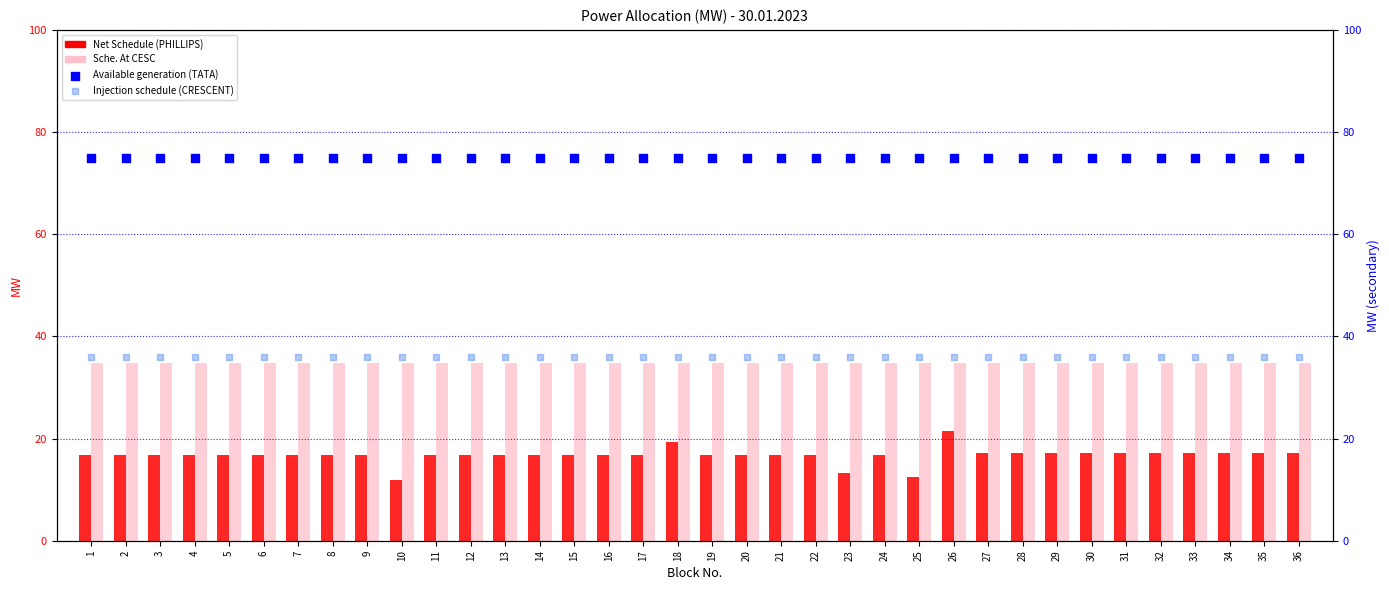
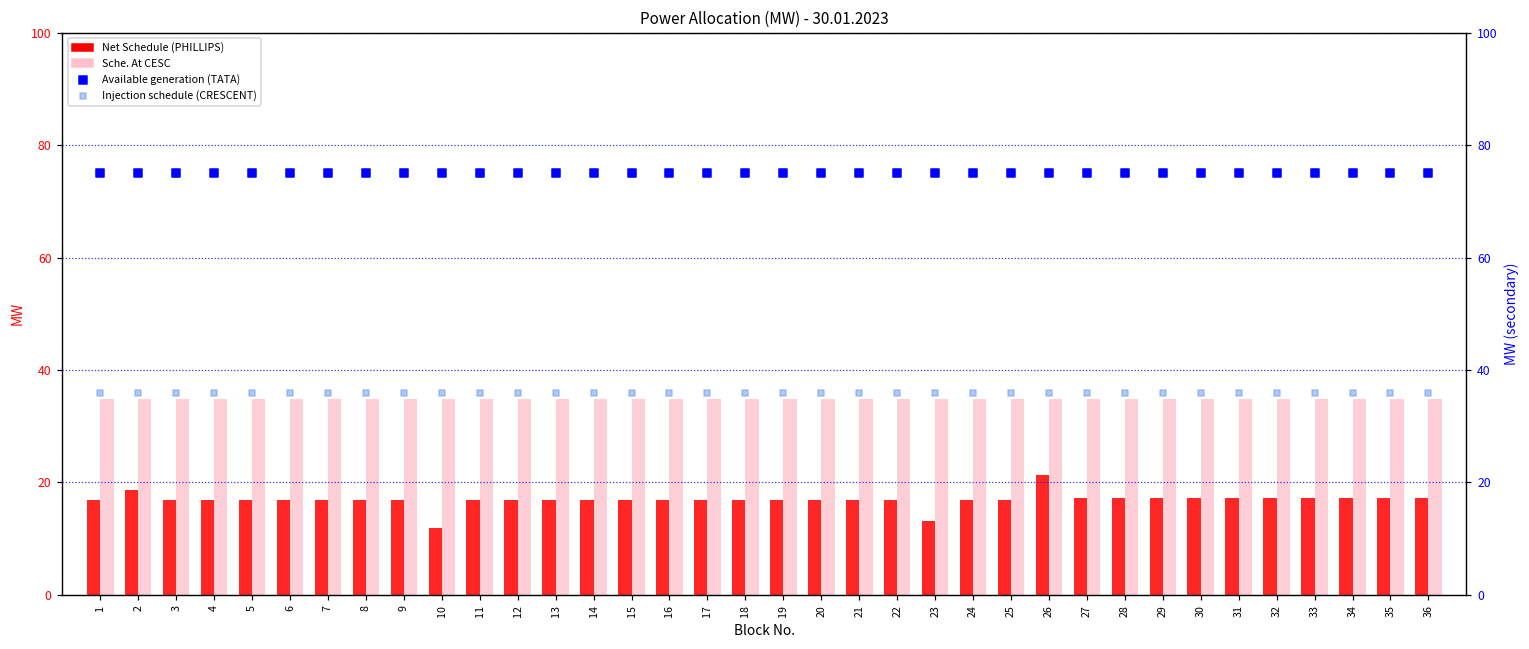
  {
    "Net Schedule (PHILLIPS)": {
      "1": 17,
-     "2": 17,
+     "2": 19,
      "3": 17,
      "4": 17,
      "5": 17,
      "6": 17,
      "7": 17,
      "8": 17,
      "9": 17,
      "10": 12,
      "11": 17,
      "12": 17,
      "13": 17,
      "14": 17,
      "15": 17,
      "16": 17,
      "17": 17,
-     "18": 19,
+     "18": 17,
      "19": 17,
      "20": 17,
      "21": 17,
      "22": 17,
      "23": 13,
      "24": 17,
-     "25": 12,
+     "25": 17,
      "26": 21,
      "27": 17,
      "28": 17,
      "29": 17,
      "30": 17,
      "31": 17,
      "32": 17,
      "33": 17,
      "34": 17,
      "35": 17,
      "36": 17
    },
    "Sche. At CESC": {
      "1": 35,
      "2": 35,
      "3": 35,
      "4": 35,
      "5": 35,
      "6": 35,
      "7": 35,
      "8": 35,
      "9": 35,
      "10": 35,
      "11": 35,
      "12": 35,
      "13": 35,
      "14": 35,
      "15": 35,
      "16": 35,
      "17": 35,
      "18": 35,
      "19": 35,
      "20": 35,
      "21": 35,
      "22": 35,
      "23": 35,
      "24": 35,
      "25": 35,
      "26": 35,
      "27": 35,
      "28": 35,
      "29": 35,
      "30": 35,
      "31": 35,
      "32": 35,
      "33": 35,
      "34": 35,
      "35": 35,
      "36": 35
    }
  }
